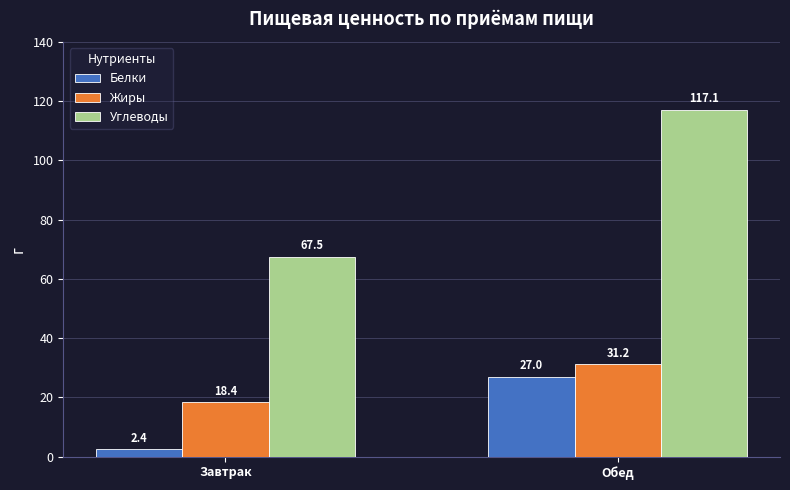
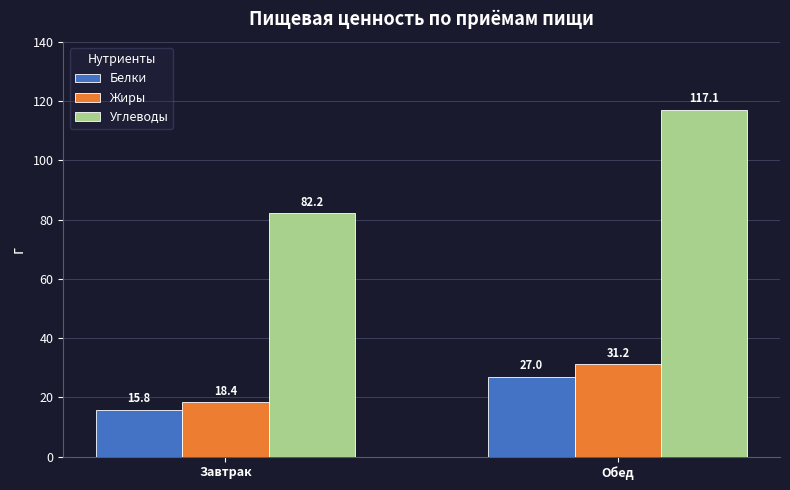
  {
    "Белки": {
-     "Завтрак": 2.4,
+     "Завтрак": 15.8,
      "Обед": 27.0
    },
    "Жиры": {
      "Завтрак": 18.4,
      "Обед": 31.2
    },
    "Углеводы": {
-     "Завтрак": 67.5,
+     "Завтрак": 82.2,
      "Обед": 117.1
    }
  }
